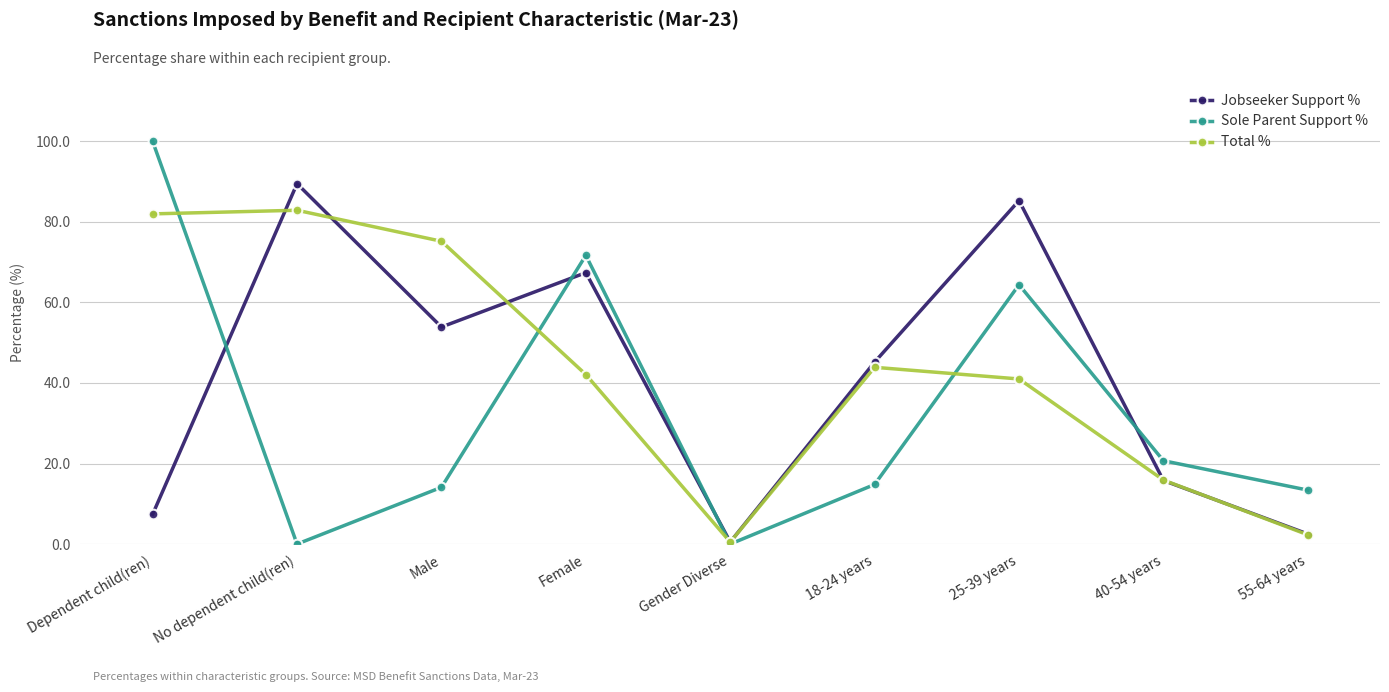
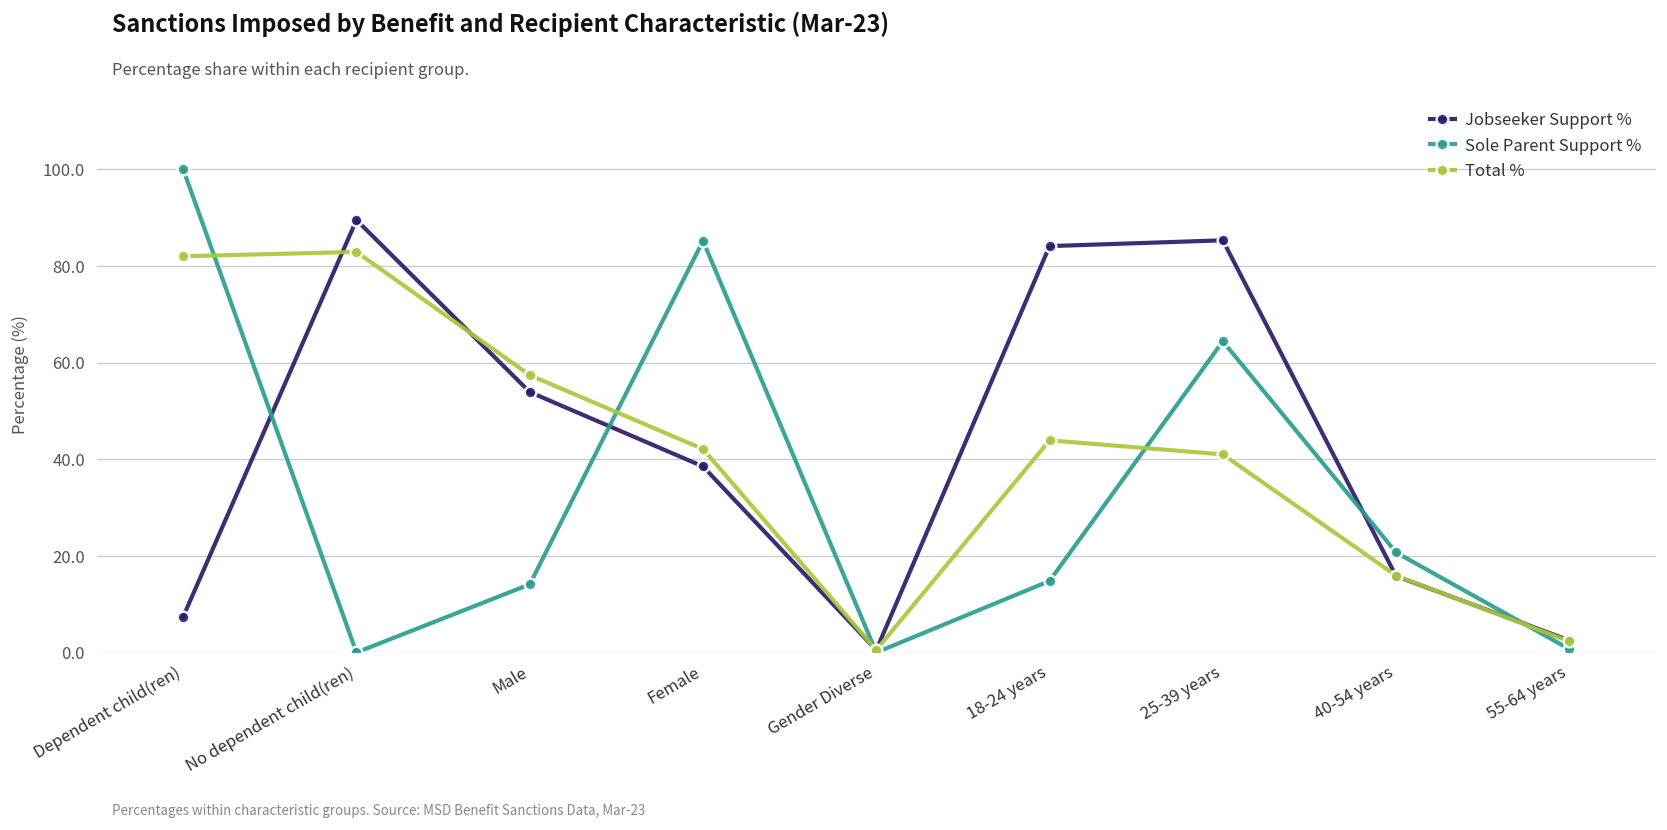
  {
    "Jobseeker Support %": {
      "Dependent child(ren)": 7,
      "No dependent child(ren)": 90,
      "Male": 54,
-     "Female": 67,
-     "18-24 years": 45,
+     "Female": 39,
+     "18-24 years": 84,
      "25-39 years": 85
    },
    "Sole Parent Support %": {
      "Dependent child(ren)": 100,
      "No dependent child(ren)": 0,
      "Male": 14,
-     "Female": 72,
+     "Female": 85,
      "18-24 years": 15,
      "25-39 years": 64,
      "40-54 years": 21,
-     "55-64 years": 13
+     "55-64 years": 1
    },
    "Total %": {
      "Dependent child(ren)": 82,
      "No dependent child(ren)": 83,
-     "Male": 75,
+     "Male": 57,
      "Female": 42,
      "18-24 years": 44,
      "25-39 years": 41
    }
  }
